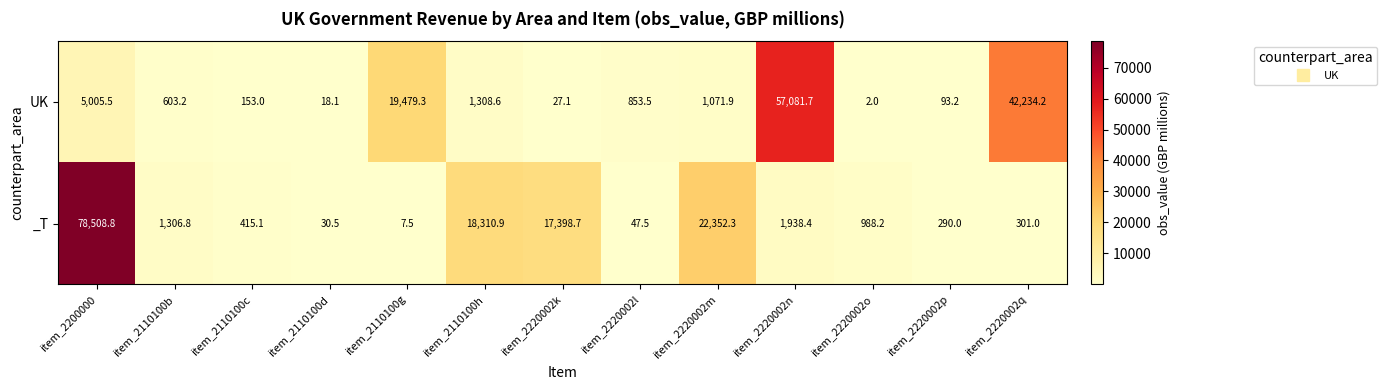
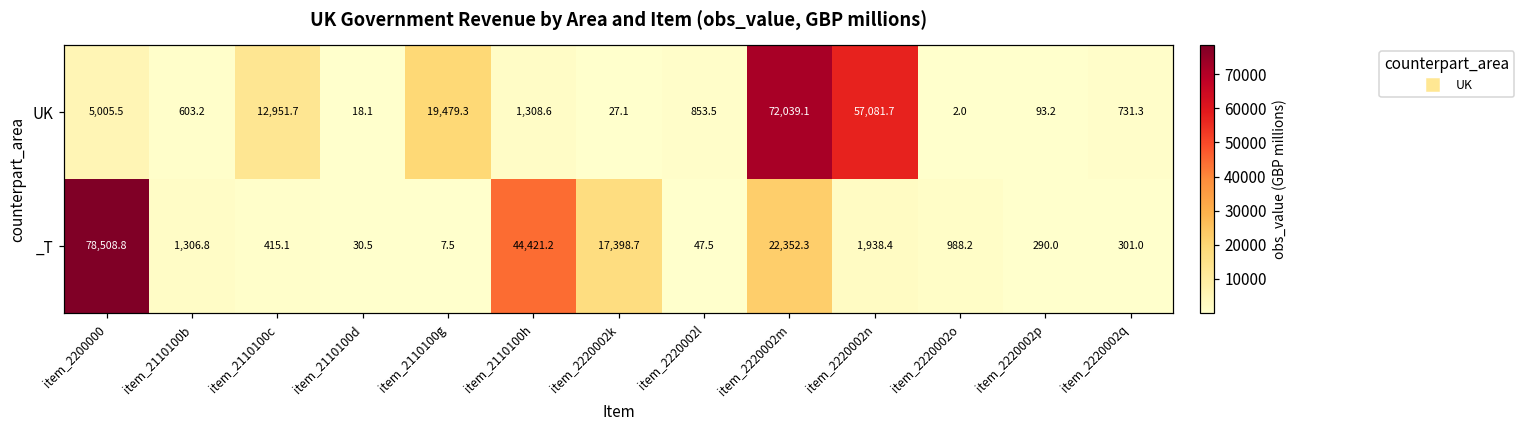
  {
    "UK": {
      "item_2200000": "5,005.5",
      "item_2110100b": "603.2",
-     "item_2110100c": "153.0",
+     "item_2110100c": "12,951.7",
      "item_2110100d": "18.1",
      "item_2110100g": "19,479.3",
      "item_2110100h": "1,308.6",
      "item_2220002k": "27.1",
      "item_2220002l": "853.5",
-     "item_2220002m": "1,071.9",
+     "item_2220002m": "72,039.1",
      "item_2220002n": "57,081.7",
      "item_2220002o": "2.0",
      "item_2220002p": "93.2",
-     "item_2220002q": "42,234.2"
+     "item_2220002q": "731.3"
    },
    "_T": {
      "item_2200000": "78,508.8",
      "item_2110100b": "1,306.8",
      "item_2110100c": "415.1",
      "item_2110100d": "30.5",
      "item_2110100g": "7.5",
-     "item_2110100h": "18,310.9",
+     "item_2110100h": "44,421.2",
      "item_2220002k": "17,398.7",
      "item_2220002l": "47.5",
      "item_2220002m": "22,352.3",
      "item_2220002n": "1,938.4",
      "item_2220002o": "988.2",
      "item_2220002p": "290.0",
      "item_2220002q": "301.0"
    }
  }
